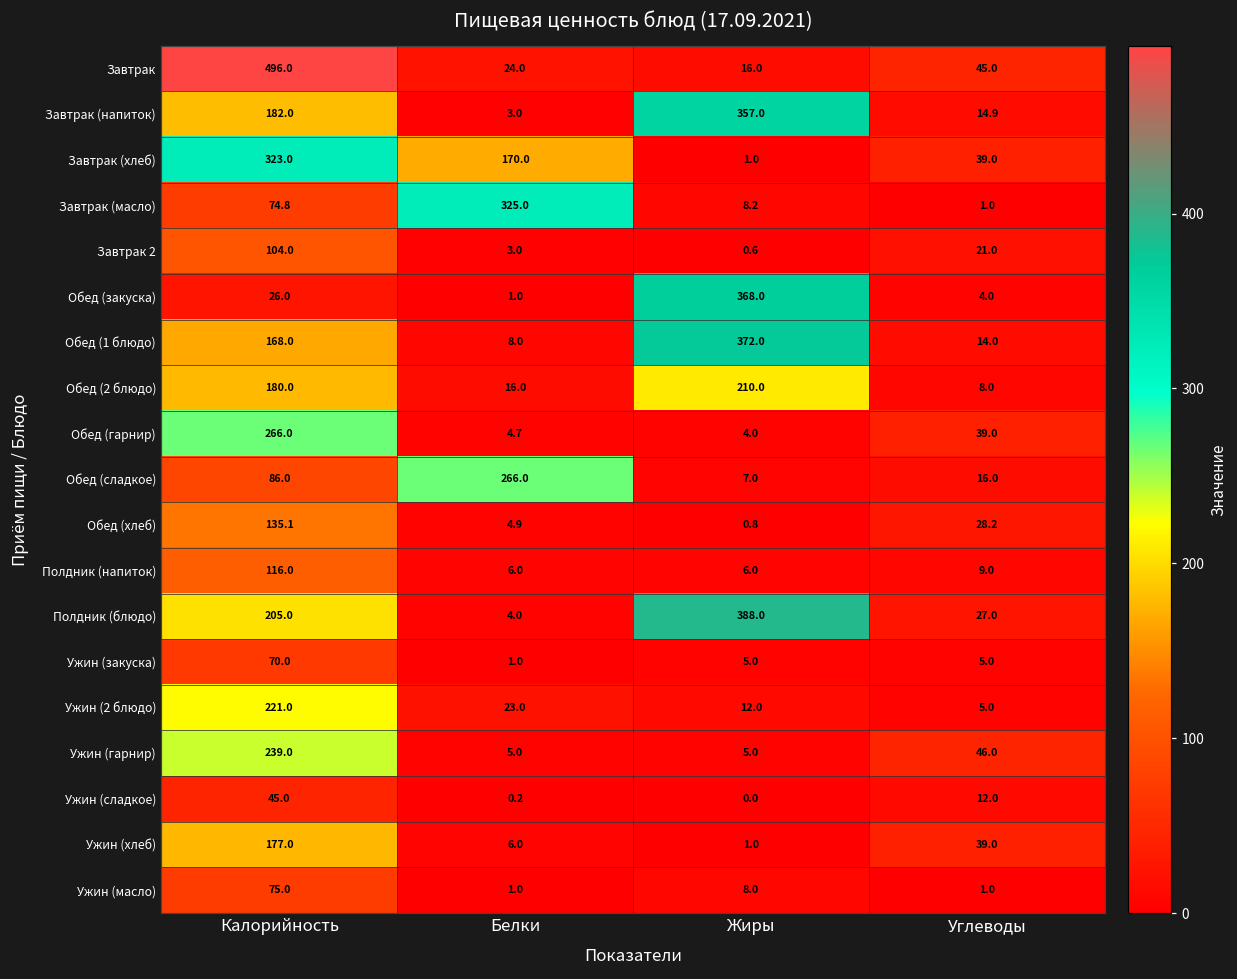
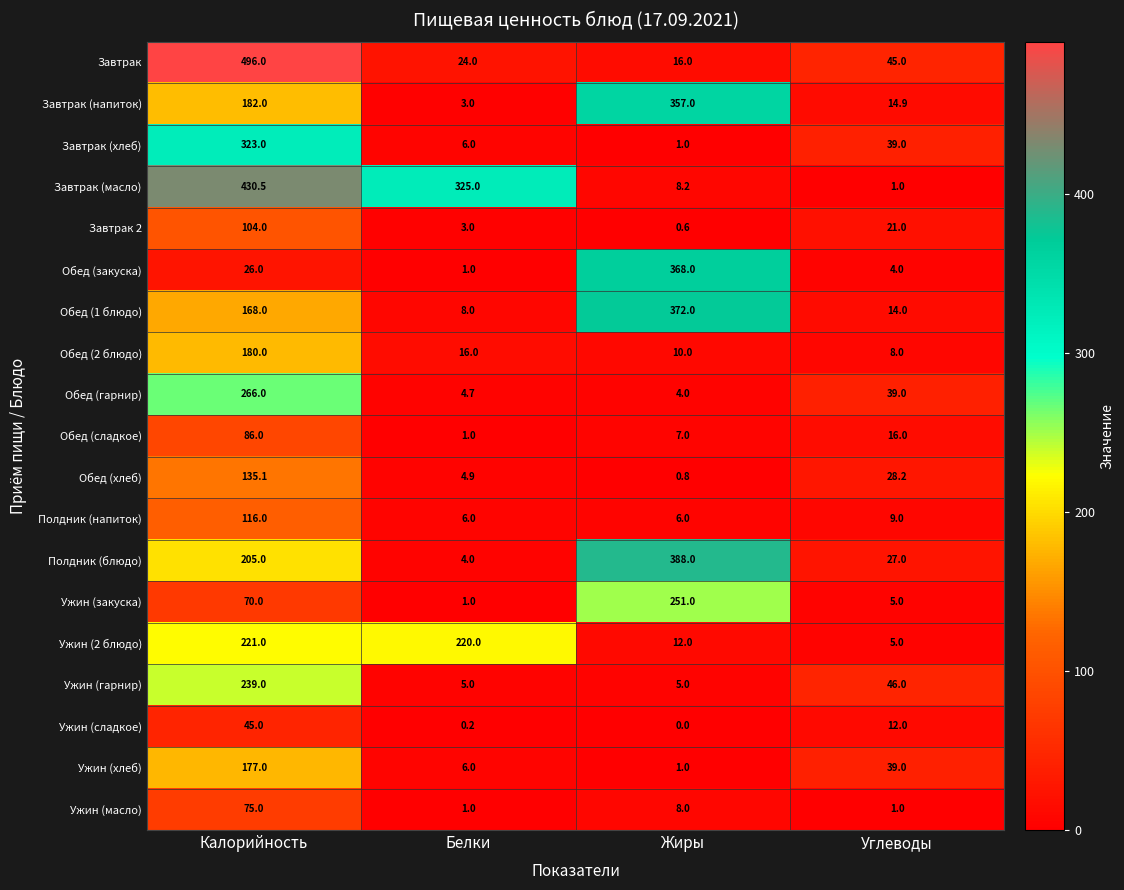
  {
    "Завтрак": {
      "Калорийность": 496.0,
      "Белки": 24.0,
      "Жиры": 16.0,
      "Углеводы": 45.0
    },
    "Завтрак (напиток)": {
      "Калорийность": 182.0,
      "Белки": 3.0,
      "Жиры": 357.0,
      "Углеводы": 14.9
    },
    "Завтрак (хлеб)": {
      "Калорийность": 323.0,
-     "Белки": 170.0,
+     "Белки": 6.0,
      "Жиры": 1.0,
      "Углеводы": 39.0
    },
    "Завтрак (масло)": {
-     "Калорийность": 74.8,
+     "Калорийность": 430.5,
      "Белки": 325.0,
      "Жиры": 8.2,
      "Углеводы": 1.0
    },
    "Завтрак 2": {
      "Калорийность": 104.0,
      "Белки": 3.0,
      "Жиры": 0.6,
      "Углеводы": 21.0
    },
    "Обед (закуска)": {
      "Калорийность": 26.0,
      "Белки": 1.0,
      "Жиры": 368.0,
      "Углеводы": 4.0
    },
    "Обед (1 блюдо)": {
      "Калорийность": 168.0,
      "Белки": 8.0,
      "Жиры": 372.0,
      "Углеводы": 14.0
    },
    "Обед (2 блюдо)": {
      "Калорийность": 180.0,
      "Белки": 16.0,
-     "Жиры": 210.0,
+     "Жиры": 10.0,
      "Углеводы": 8.0
    },
    "Обед (гарнир)": {
      "Калорийность": 266.0,
      "Белки": 4.7,
      "Жиры": 4.0,
      "Углеводы": 39.0
    },
    "Обед (сладкое)": {
      "Калорийность": 86.0,
-     "Белки": 266.0,
+     "Белки": 1.0,
      "Жиры": 7.0,
      "Углеводы": 16.0
    },
    "Обед (хлеб)": {
      "Калорийность": 135.1,
      "Белки": 4.9,
      "Жиры": 0.8,
      "Углеводы": 28.2
    },
    "Полдник (напиток)": {
      "Калорийность": 116.0,
      "Белки": 6.0,
      "Жиры": 6.0,
      "Углеводы": 9.0
    },
    "Полдник (блюдо)": {
      "Калорийность": 205.0,
      "Белки": 4.0,
      "Жиры": 388.0,
      "Углеводы": 27.0
    },
    "Ужин (закуска)": {
      "Калорийность": 70.0,
      "Белки": 1.0,
-     "Жиры": 5.0,
+     "Жиры": 251.0,
      "Углеводы": 5.0
    },
    "Ужин (2 блюдо)": {
      "Калорийность": 221.0,
-     "Белки": 23.0,
+     "Белки": 220.0,
      "Жиры": 12.0,
      "Углеводы": 5.0
    },
    "Ужин (гарнир)": {
      "Калорийность": 239.0,
      "Белки": 5.0,
      "Жиры": 5.0,
      "Углеводы": 46.0
    },
    "Ужин (сладкое)": {
      "Калорийность": 45.0,
      "Белки": 0.2,
      "Жиры": 0.0,
      "Углеводы": 12.0
    },
    "Ужин (хлеб)": {
      "Калорийность": 177.0,
      "Белки": 6.0,
      "Жиры": 1.0,
      "Углеводы": 39.0
    },
    "Ужин (масло)": {
      "Калорийность": 75.0,
      "Белки": 1.0,
      "Жиры": 8.0,
      "Углеводы": 1.0
    }
  }
